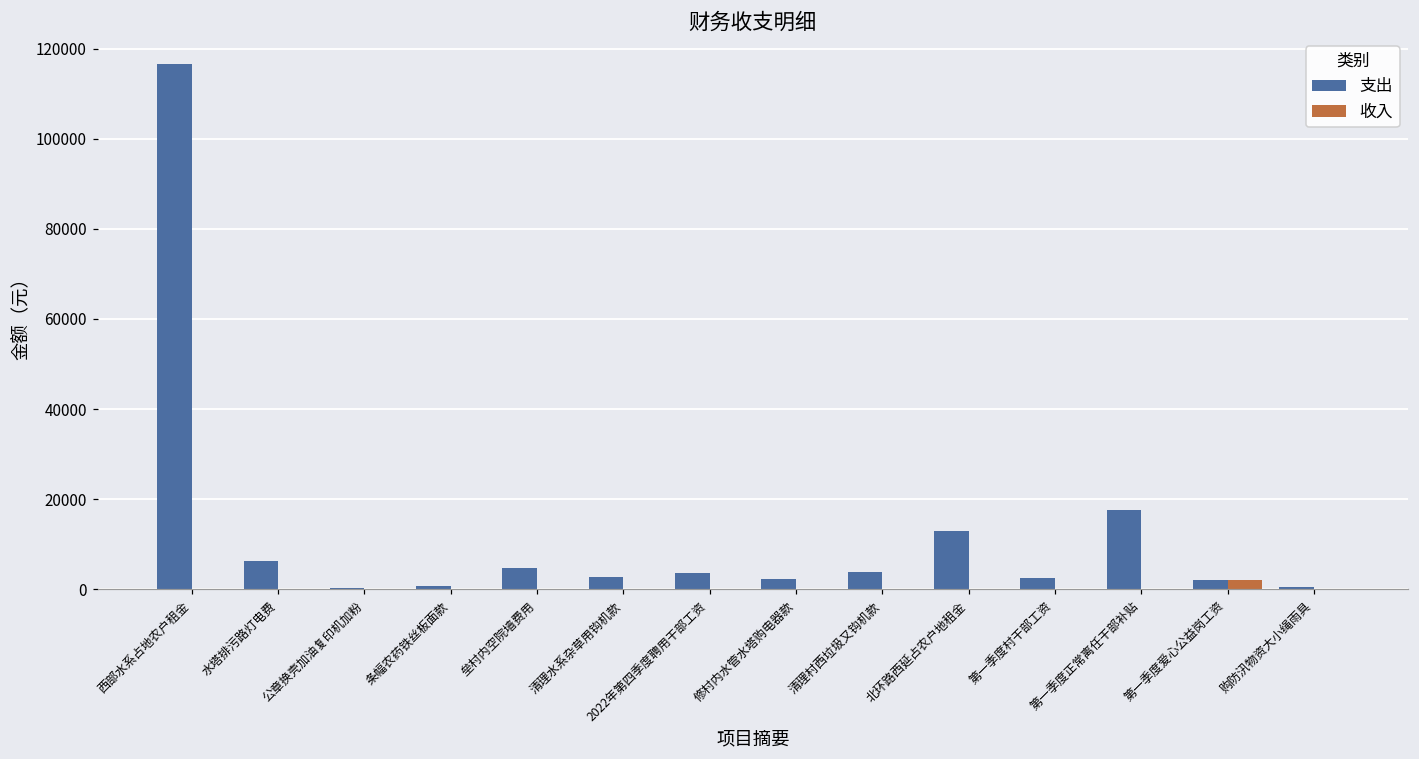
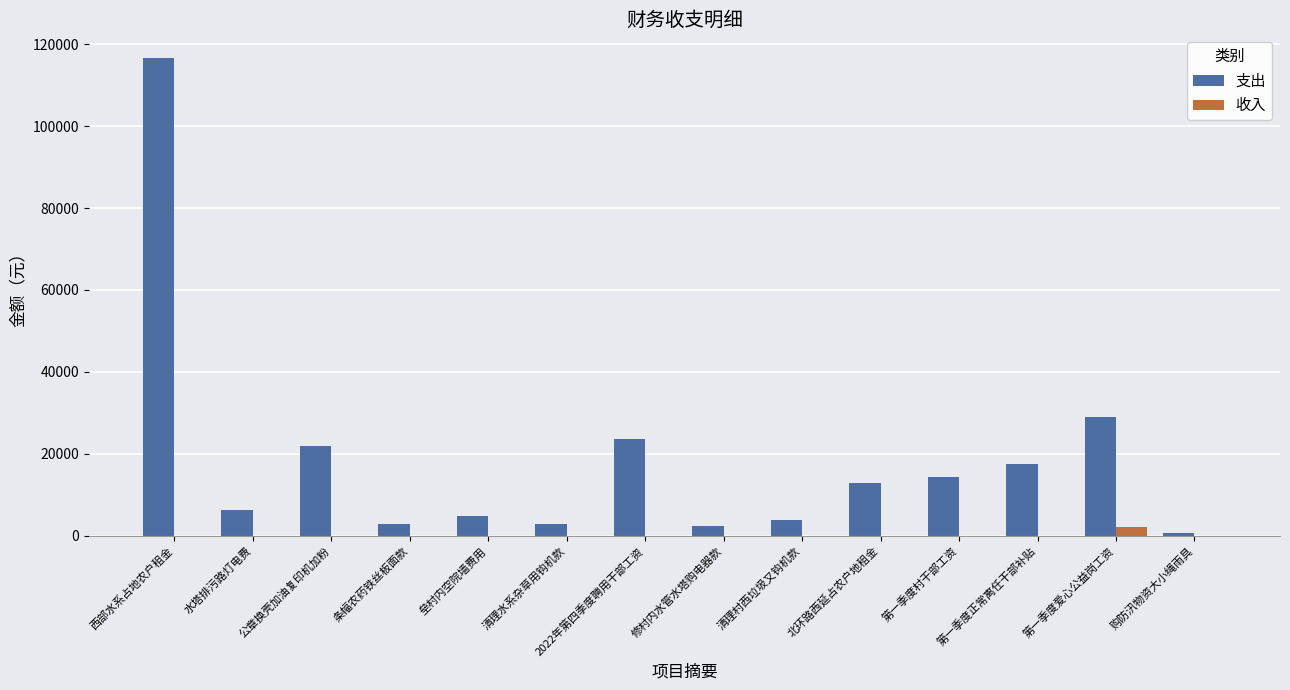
  {
    "支出": {
      "西部水系占地农户租金": 117000,
      "水塔排污路灯电费": 6000,
-     "公章换壳加油复印机加粉": 0,
-     "条幅农药铁丝板面款": 1000,
+     "公章换壳加油复印机加粉": 22000,
+     "条幅农药铁丝板面款": 3000,
      "垒村内空院墙费用": 5000,
      "清理水系杂草用钩机款": 3000,
-     "2022年第四季度聘用干部工资": 4000,
+     "2022年第四季度聘用干部工资": 24000,
      "修村内水管水塔购电器款": 2000,
      "清理村西垃圾又钩机款": 4000,
      "北环路西延占农户地租金": 13000,
-     "第一季度村干部工资": 3000,
+     "第一季度村干部工资": 14000,
      "第一季度正常离任干部补贴": 18000,
-     "第一季度爱心公益岗工资": 2000
+     "第一季度爱心公益岗工资": 29000
    },
    "收入": {
      "西部水系占地农户租金": 0,
      "水塔排污路灯电费": 0,
      "公章换壳加油复印机加粉": 0,
      "条幅农药铁丝板面款": 0,
      "垒村内空院墙费用": 0,
      "清理水系杂草用钩机款": 0,
      "2022年第四季度聘用干部工资": 0,
      "修村内水管水塔购电器款": 0,
      "清理村西垃圾又钩机款": 0,
      "北环路西延占农户地租金": 0,
      "第一季度村干部工资": 0,
      "第一季度正常离任干部补贴": 0,
      "第一季度爱心公益岗工资": 2000,
      "购防汛物资大小绳雨具": 0
    }
  }
